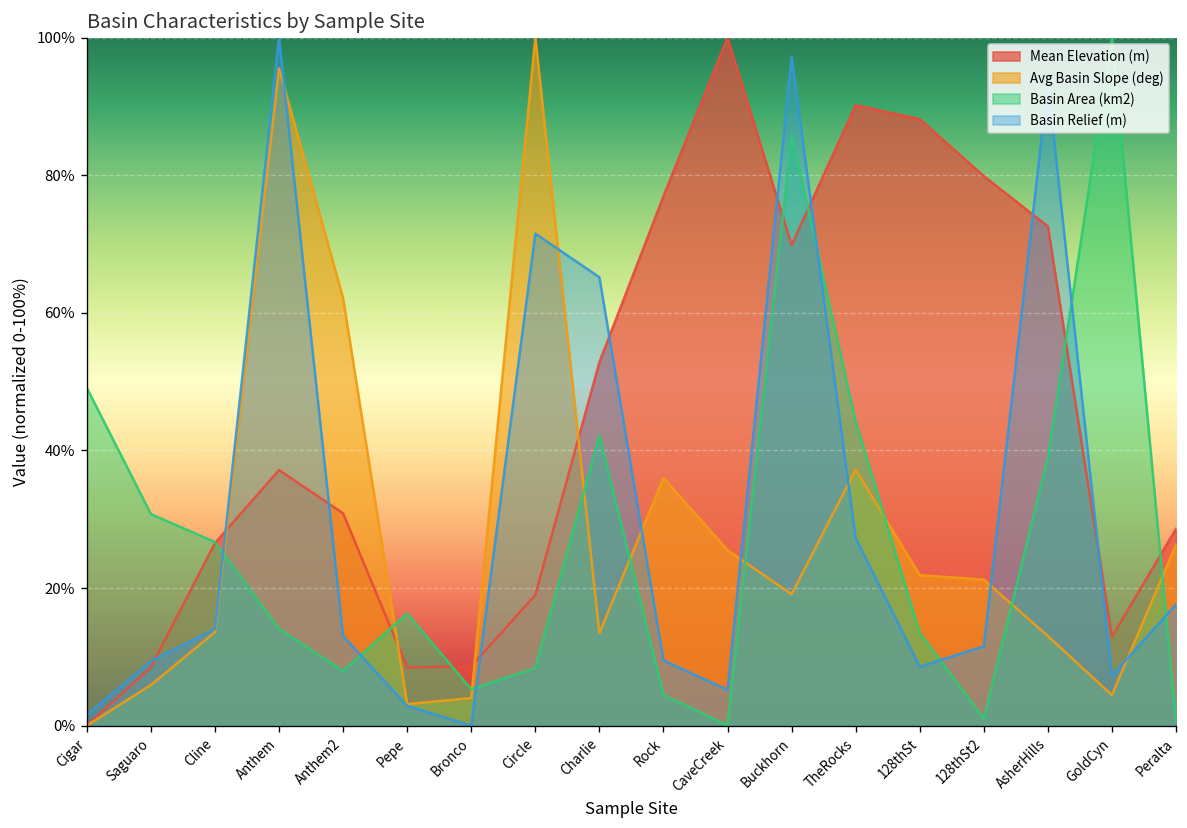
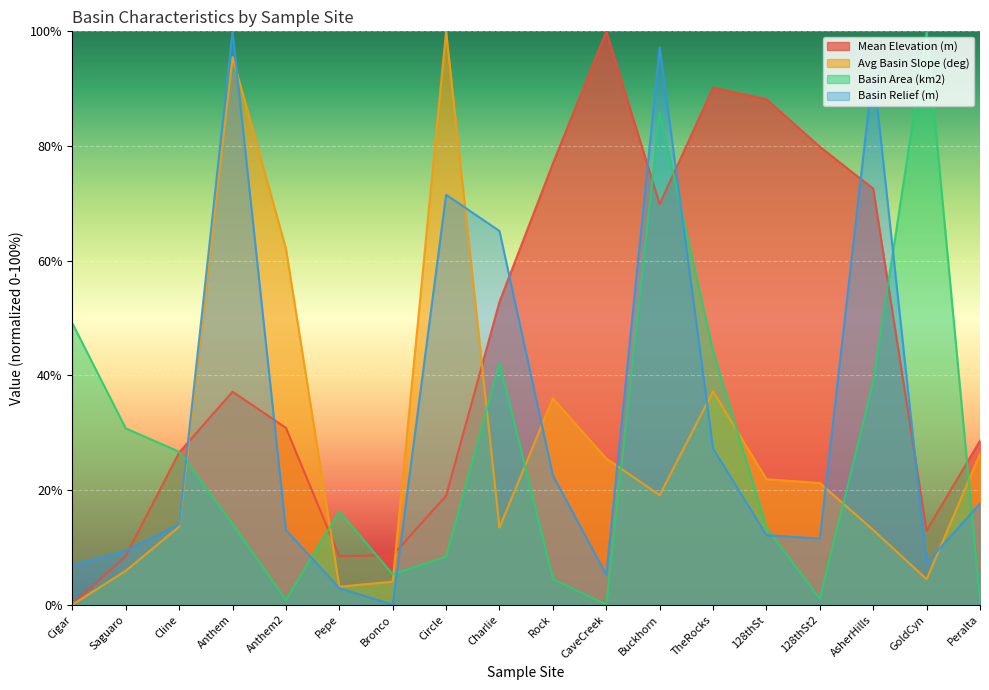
  {
    "Mean Elevation (m)": {
      "Saguaro": "8%",
      "Anthem": "37%",
      "Anthem2": "31%",
      "Pepe": "8%",
      "Bronco": "9%",
      "Circle": "19%",
      "Charlie": "53%",
      "Rock": "77%",
      "CaveCreek": "100%",
      "Buckhorn": "70%",
      "TheRocks": "90%",
      "128thSt": "88%",
      "128thSt2": "80%",
      "AsherHills": "73%",
      "GoldCyn": "13%",
      "Peralta": "29%"
    },
    "Avg Basin Slope (deg)": {
      "Saguaro": "6%",
      "Cline": "14%",
      "Anthem": "96%",
      "Anthem2": "62%",
      "Bronco": "4%",
      "Circle": "100%",
      "Charlie": "13%",
      "Rock": "36%",
      "CaveCreek": "25%",
      "Buckhorn": "19%",
      "TheRocks": "37%",
      "128thSt": "22%",
      "128thSt2": "21%",
      "AsherHills": "13%",
      "GoldCyn": "4%",
      "Peralta": "26%"
    },
    "Basin Area (km2)": {
      "Cigar": "49%",
      "Saguaro": "31%",
      "Anthem": "14%",
-     "Anthem2": "8%",
+     "Anthem2": "1%",
      "Pepe": "16%",
      "Bronco": "5%",
      "Circle": "8%",
      "Charlie": "42%",
      "Rock": "4%",
      "CaveCreek": "0%",
      "Buckhorn": "86%",
      "TheRocks": "44%",
      "128thSt": "13%",
      "128thSt2": "1%",
      "AsherHills": "39%",
      "GoldCyn": "100%",
      "Peralta": "1%"
    },
    "Basin Relief (m)": {
-     "Cigar": "2%",
+     "Cigar": "7%",
      "Saguaro": "9%",
      "Cline": "14%",
      "Anthem": "100%",
      "Anthem2": "13%",
      "Bronco": "0%",
      "Circle": "72%",
      "Charlie": "65%",
-     "Rock": "9%",
+     "Rock": "23%",
      "CaveCreek": "5%",
      "Buckhorn": "97%",
      "TheRocks": "27%",
-     "128thSt": "9%",
+     "128thSt": "12%",
      "128thSt2": "12%",
      "GoldCyn": "7%",
      "Peralta": "18%"
    }
  }
